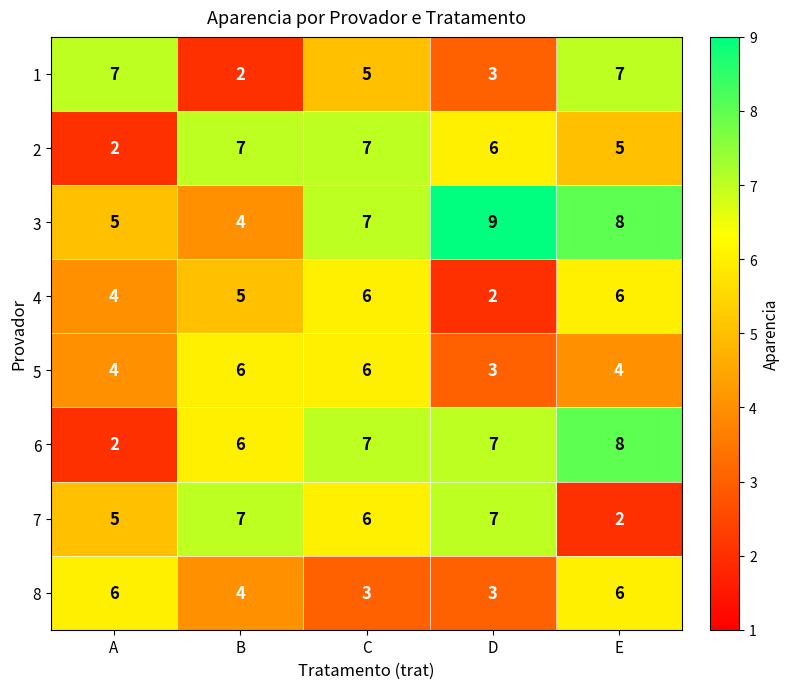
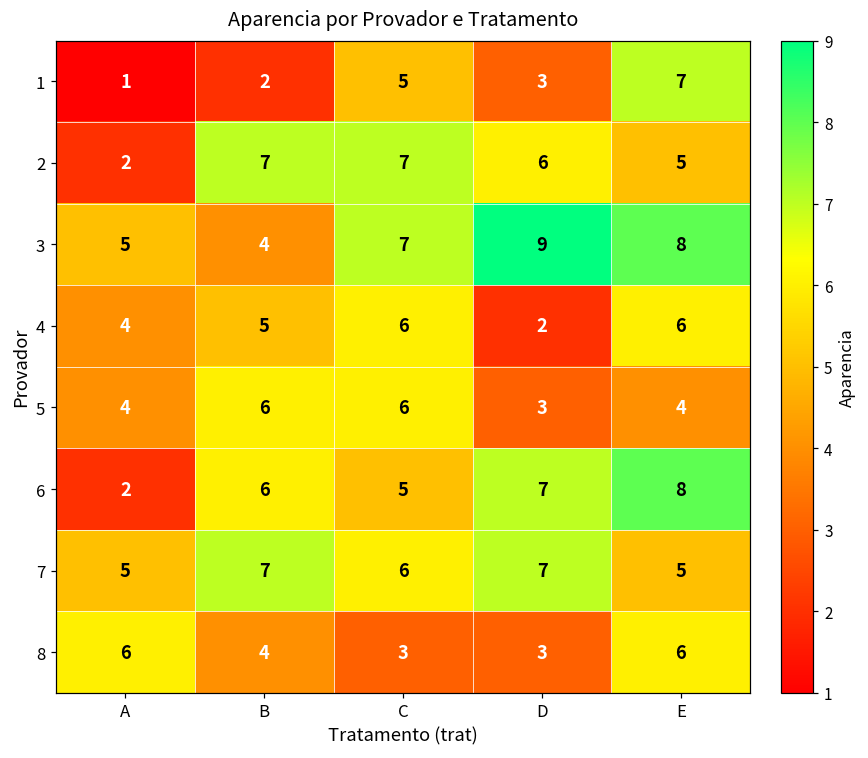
  {
    "1": {
-     "A": 7,
+     "A": 1,
      "B": 2,
      "C": 5,
      "D": 3,
      "E": 7
    },
    "2": {
      "A": 2,
      "B": 7,
      "C": 7,
      "D": 6,
      "E": 5
    },
    "3": {
      "A": 5,
      "B": 4,
      "C": 7,
      "D": 9,
      "E": 8
    },
    "4": {
      "A": 4,
      "B": 5,
      "C": 6,
      "D": 2,
      "E": 6
    },
    "5": {
      "A": 4,
      "B": 6,
      "C": 6,
      "D": 3,
      "E": 4
    },
    "6": {
      "A": 2,
      "B": 6,
-     "C": 7,
+     "C": 5,
      "D": 7,
      "E": 8
    },
    "7": {
      "A": 5,
      "B": 7,
      "C": 6,
      "D": 7,
-     "E": 2
+     "E": 5
    },
    "8": {
      "A": 6,
      "B": 4,
      "C": 3,
      "D": 3,
      "E": 6
    }
  }
